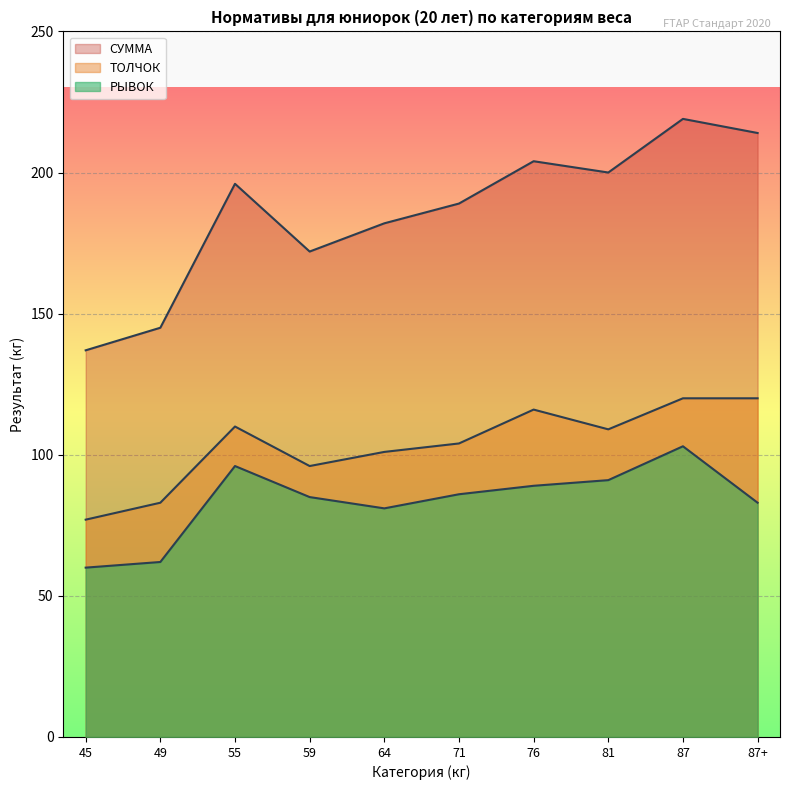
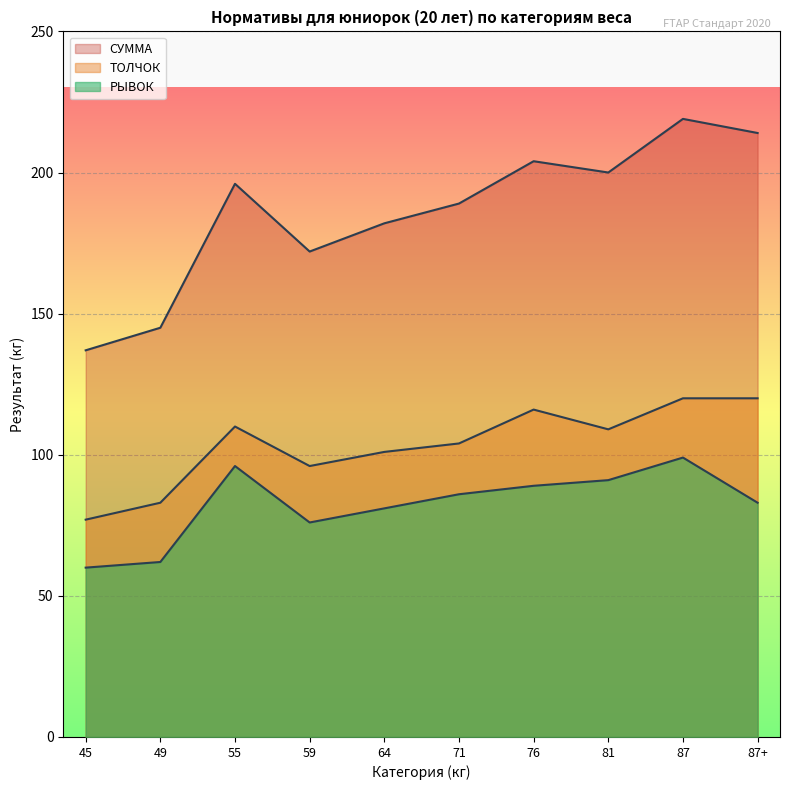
  {
    "РЫВОК": {
      "45": 60,
      "49": 62,
      "55": 96,
-     "59": 85,
+     "59": 76,
      "64": 81,
      "71": 86,
      "76": 89,
      "81": 91,
-     "87": 103,
+     "87": 99,
      "87+": 83
    }
  }
